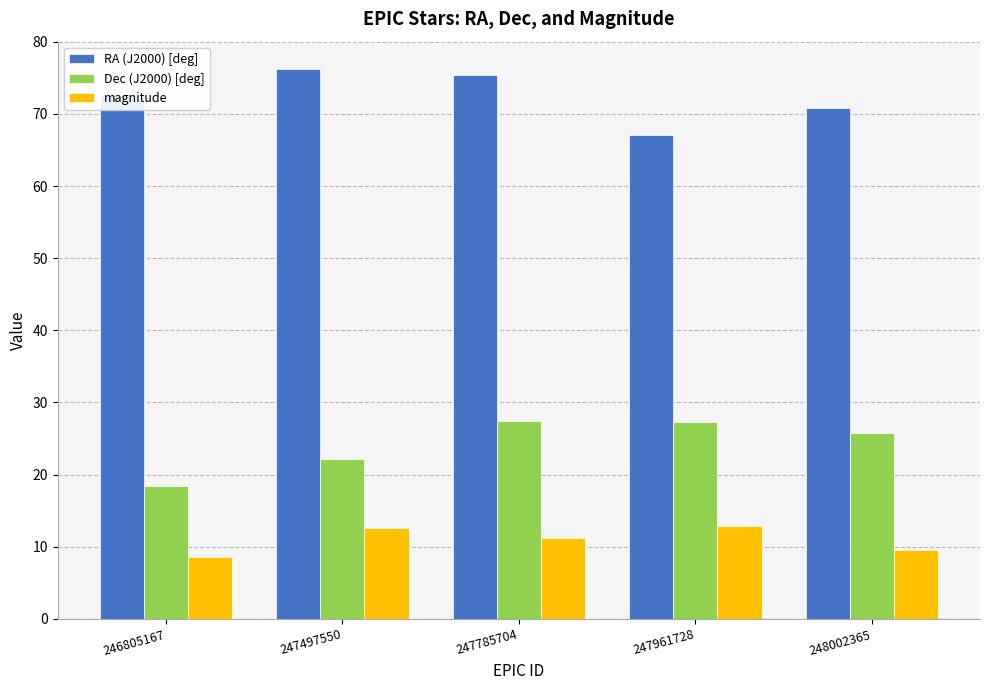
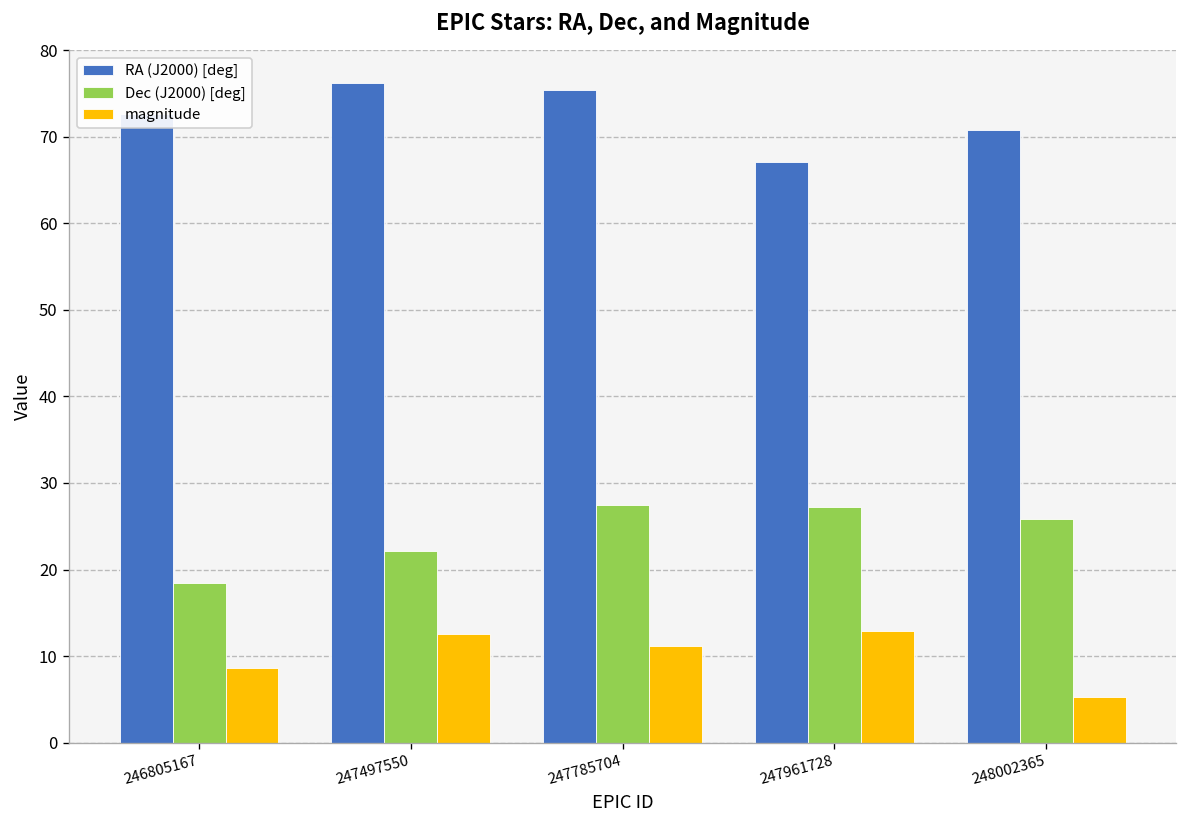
  {
    "RA (J2000) [deg]": {
      "247497550": 76,
      "247785704": 75,
      "247961728": 67,
      "248002365": 71
    },
    "Dec (J2000) [deg]": {
      "246805167": 18,
      "247497550": 22,
      "247785704": 27,
      "247961728": 27,
      "248002365": 26
    },
    "magnitude": {
      "246805167": 9,
      "247497550": 13,
      "247785704": 11,
      "247961728": 13,
-     "248002365": 9
+     "248002365": 5
    }
  }
